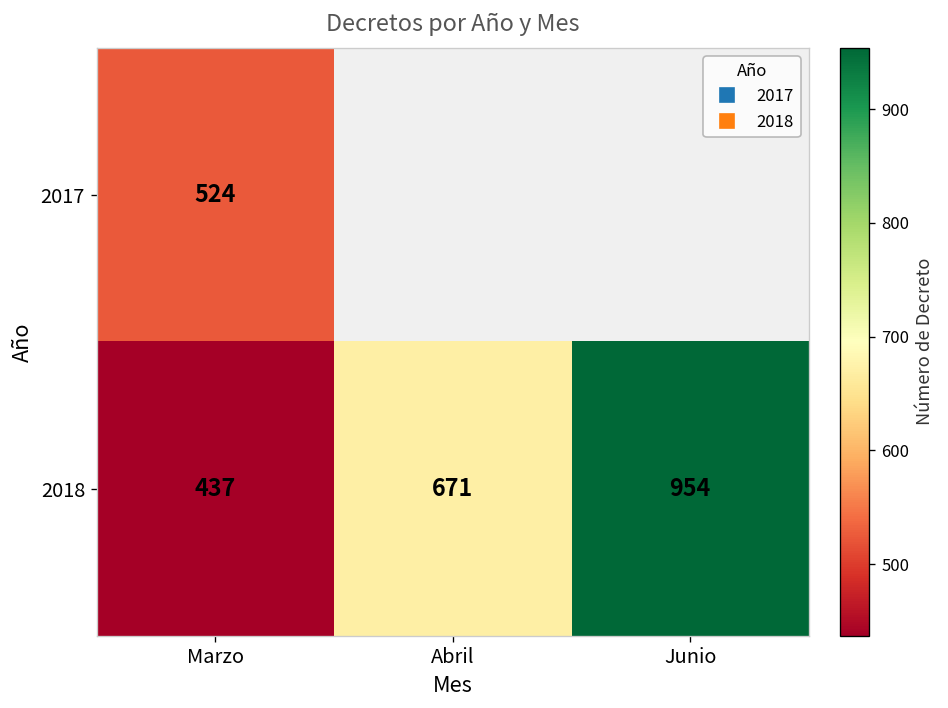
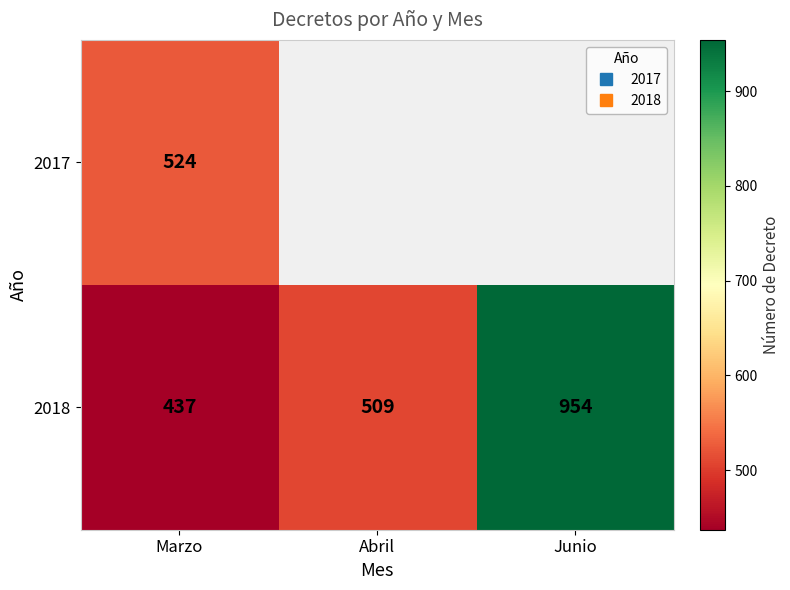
  {
    "2017": {
      "Marzo": 524
    },
    "2018": {
      "Marzo": 437,
-     "Abril": 671,
+     "Abril": 509,
      "Junio": 954
    }
  }
